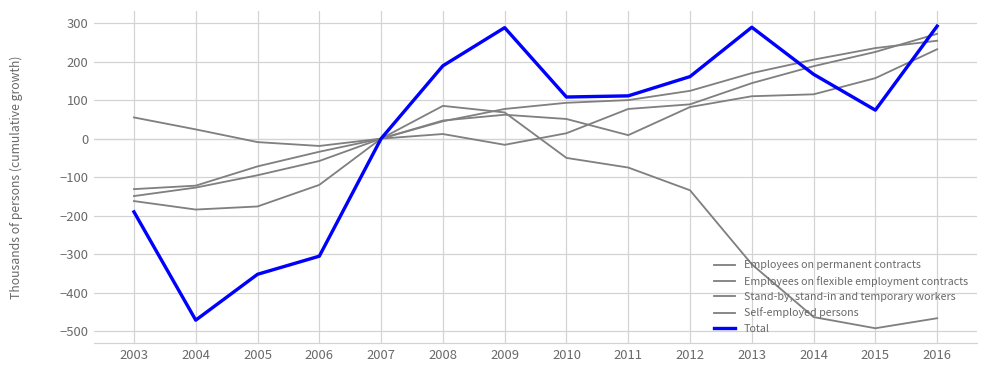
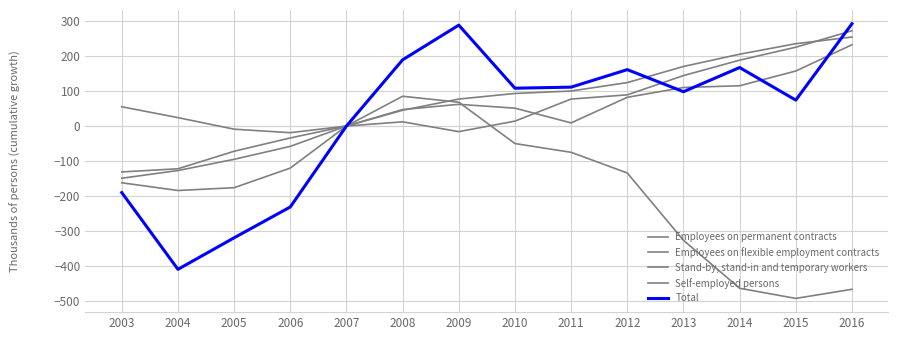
  {
    "Total": {
      "2003": -190,
-     "2004": -470,
-     "2005": -350,
-     "2006": -310,
+     "2004": -410,
+     "2005": -320,
+     "2006": -230,
      "2008": 190,
      "2009": 290,
      "2010": 110,
      "2011": 110,
      "2012": 160,
-     "2013": 290,
+     "2013": 100,
      "2014": 170,
      "2015": 70,
      "2016": 290
    }
  }
